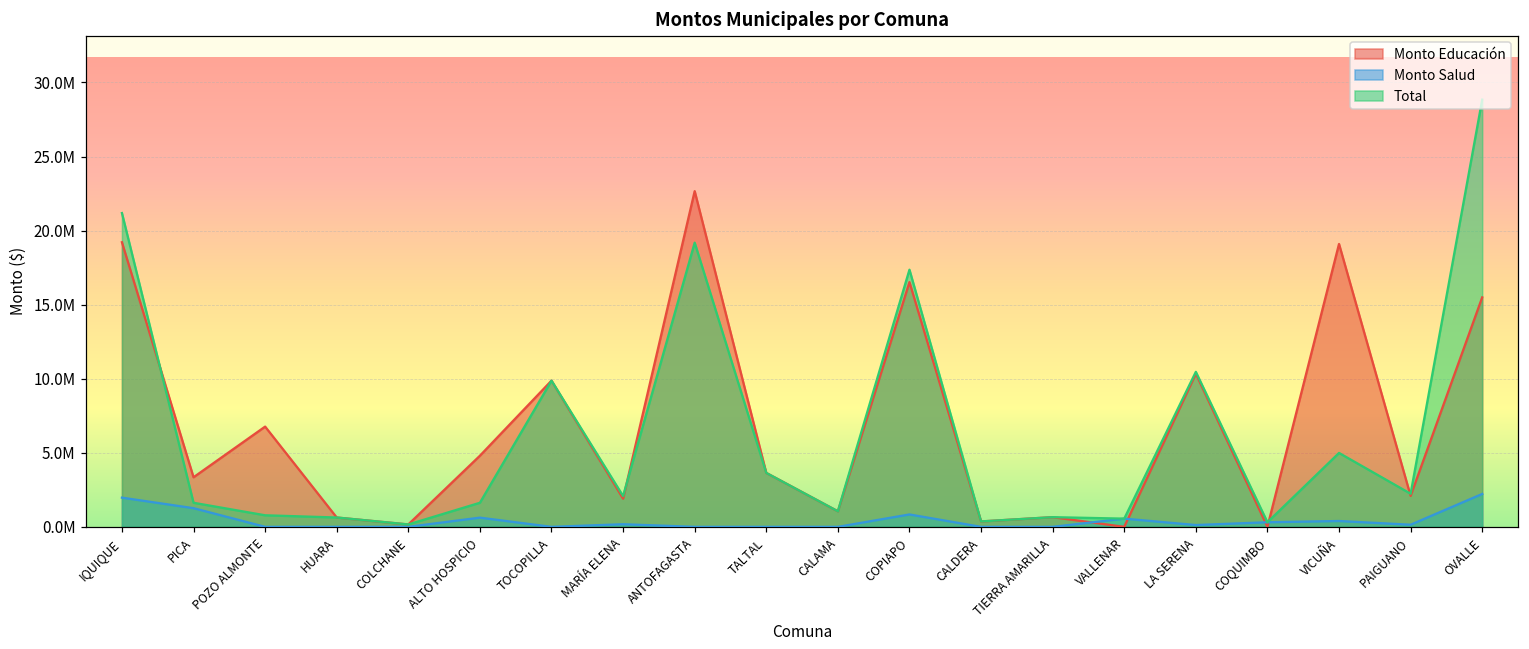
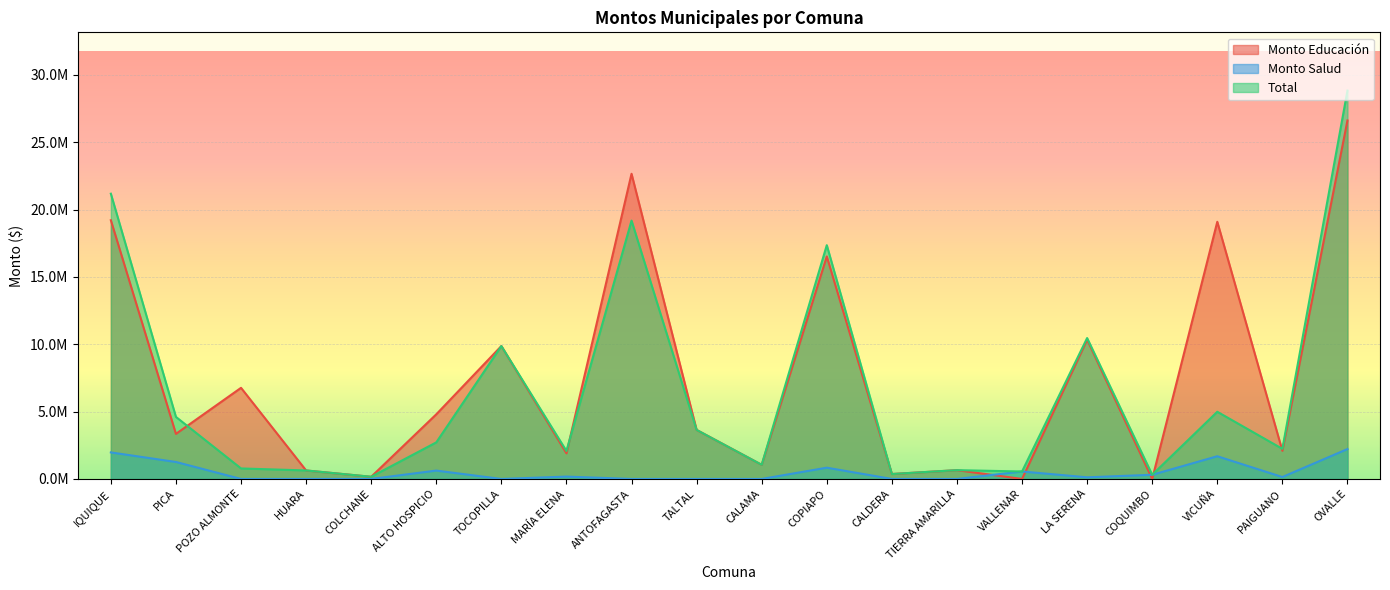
  {
    "Monto Educación": {
      "IQUIQUE": 19200000,
      "PICA": 3300000,
      "POZO ALMONTE": 6800000,
      "ALTO HOSPICIO": 4800000,
      "ANTOFAGASTA": 22700000,
      "COPIAPO": 16500000,
      "VALLENAR": 0,
      "COQUIMBO": 0,
      "VICUÑA": 19100000,
-     "OVALLE": 15500000
+     "OVALLE": 26600000
    },
    "Monto Salud": {
      "IQUIQUE": 2000000,
      "PICA": 1300000,
      "POZO ALMONTE": 0,
      "HUARA": 0,
      "ALTO HOSPICIO": 600000,
      "TOCOPILLA": 0,
      "MARÍA ELENA": 200000,
      "ANTOFAGASTA": 0,
      "TALTAL": 0,
      "CALAMA": 0,
      "COPIAPO": 800000,
      "CALDERA": 0,
      "TIERRA AMARILLA": 0,
      "LA SERENA": 100000,
-     "VICUÑA": 400000,
+     "VICUÑA": 1700000,
      "PAIGUANO": 100000,
      "OVALLE": 2200000
    },
    "Total": {
      "IQUIQUE": 21200000,
-     "PICA": 1600000,
+     "PICA": 4600000,
      "POZO ALMONTE": 800000,
-     "ALTO HOSPICIO": 1600000,
+     "ALTO HOSPICIO": 2700000,
      "ANTOFAGASTA": 19200000,
      "COPIAPO": 17400000,
      "VICUÑA": 5000000
    }
  }
